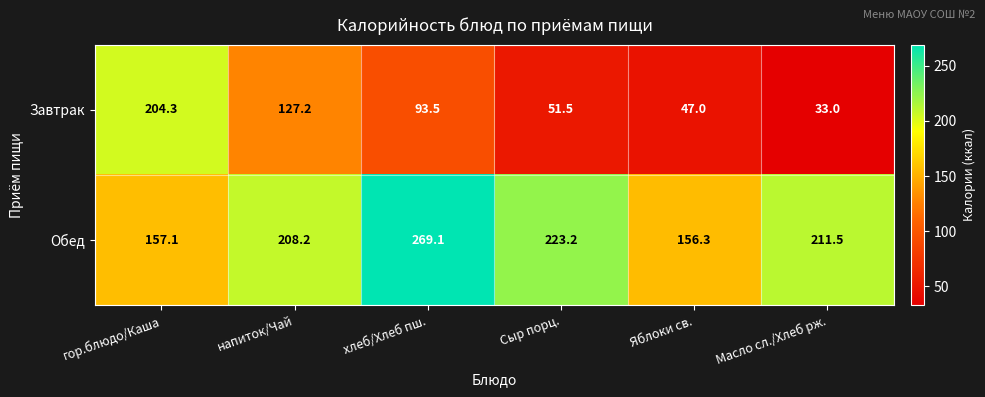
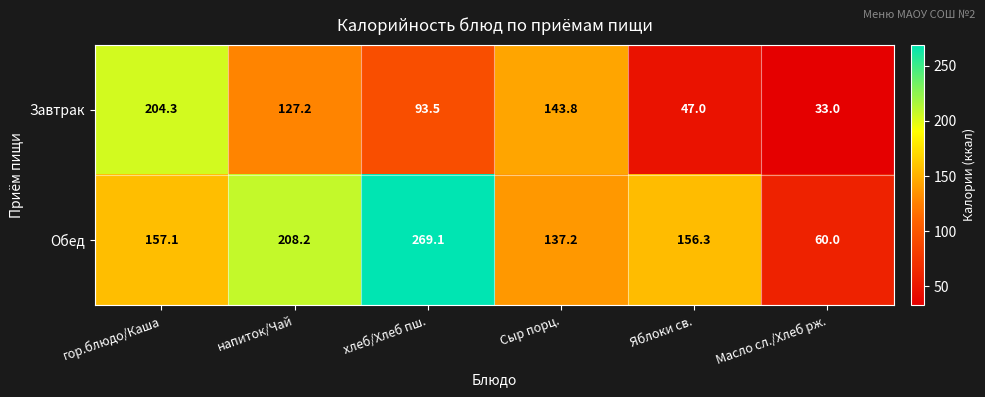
  {
    "Завтрак": {
      "гор.блюдо/Каша": 204.3,
      "напиток/Чай": 127.2,
      "хлеб/Хлеб пш.": 93.5,
-     "Сыр порц.": 51.5,
+     "Сыр порц.": 143.8,
      "Яблоки св.": 47.0,
      "Масло сл./Хлеб рж.": 33.0
    },
    "Обед": {
      "гор.блюдо/Каша": 157.1,
      "напиток/Чай": 208.2,
      "хлеб/Хлеб пш.": 269.1,
-     "Сыр порц.": 223.2,
+     "Сыр порц.": 137.2,
      "Яблоки св.": 156.3,
-     "Масло сл./Хлеб рж.": 211.5
+     "Масло сл./Хлеб рж.": 60.0
    }
  }
